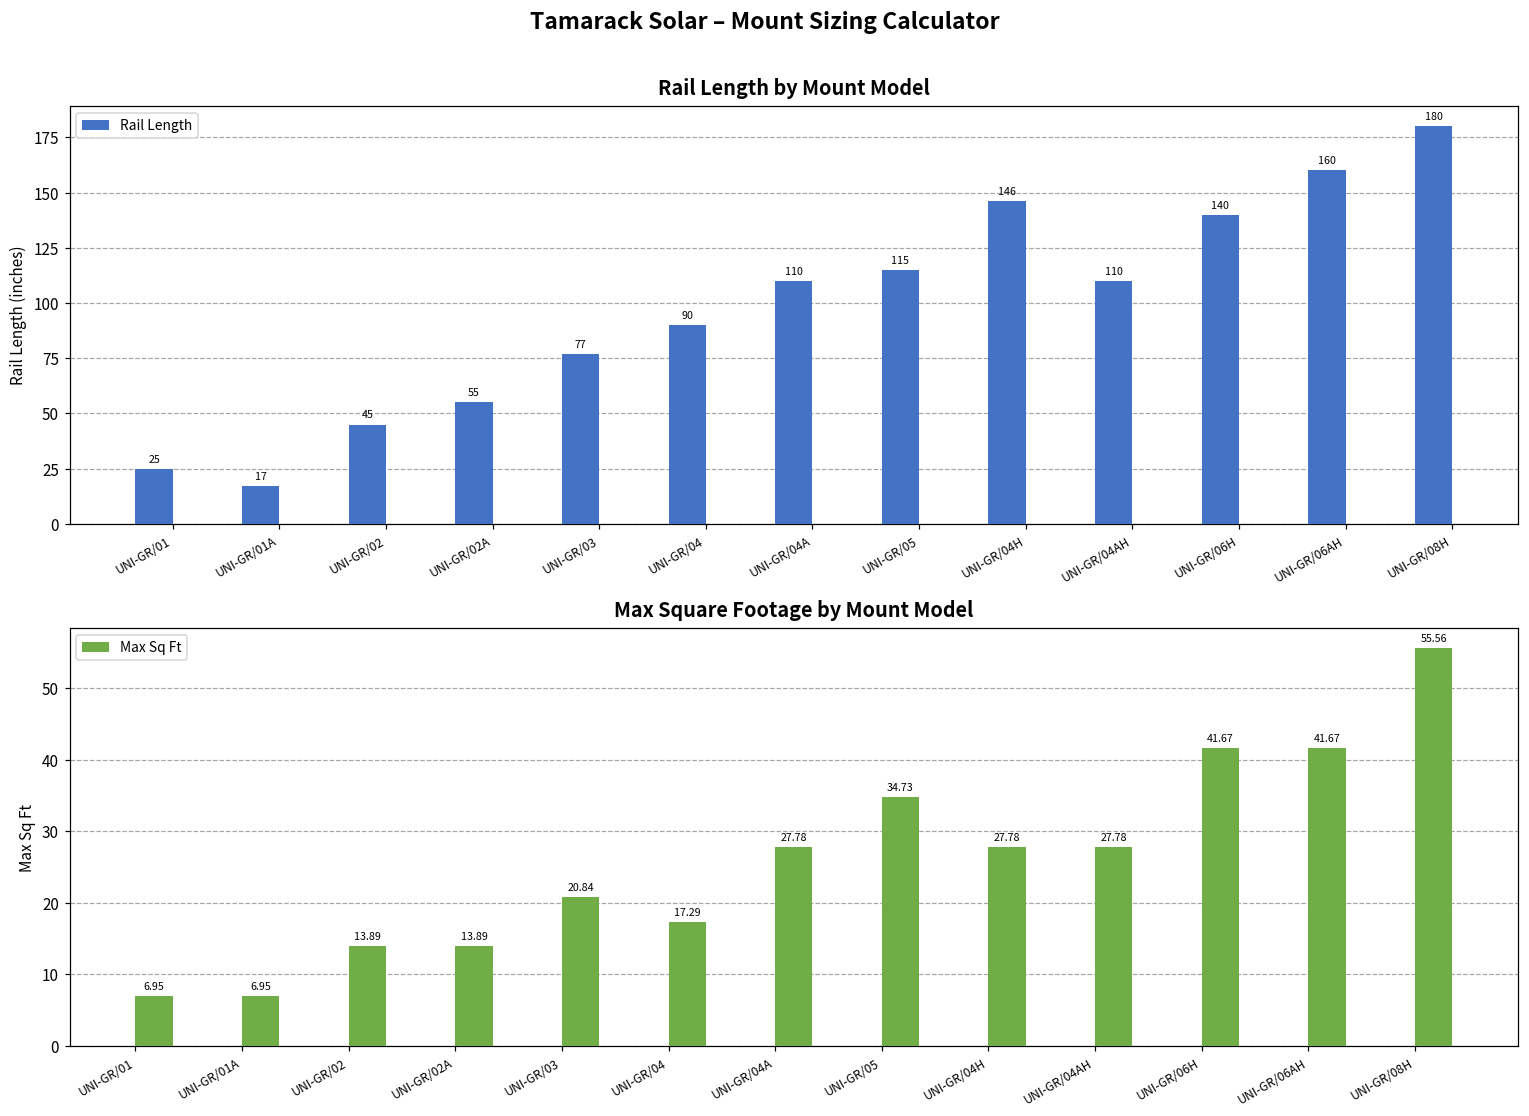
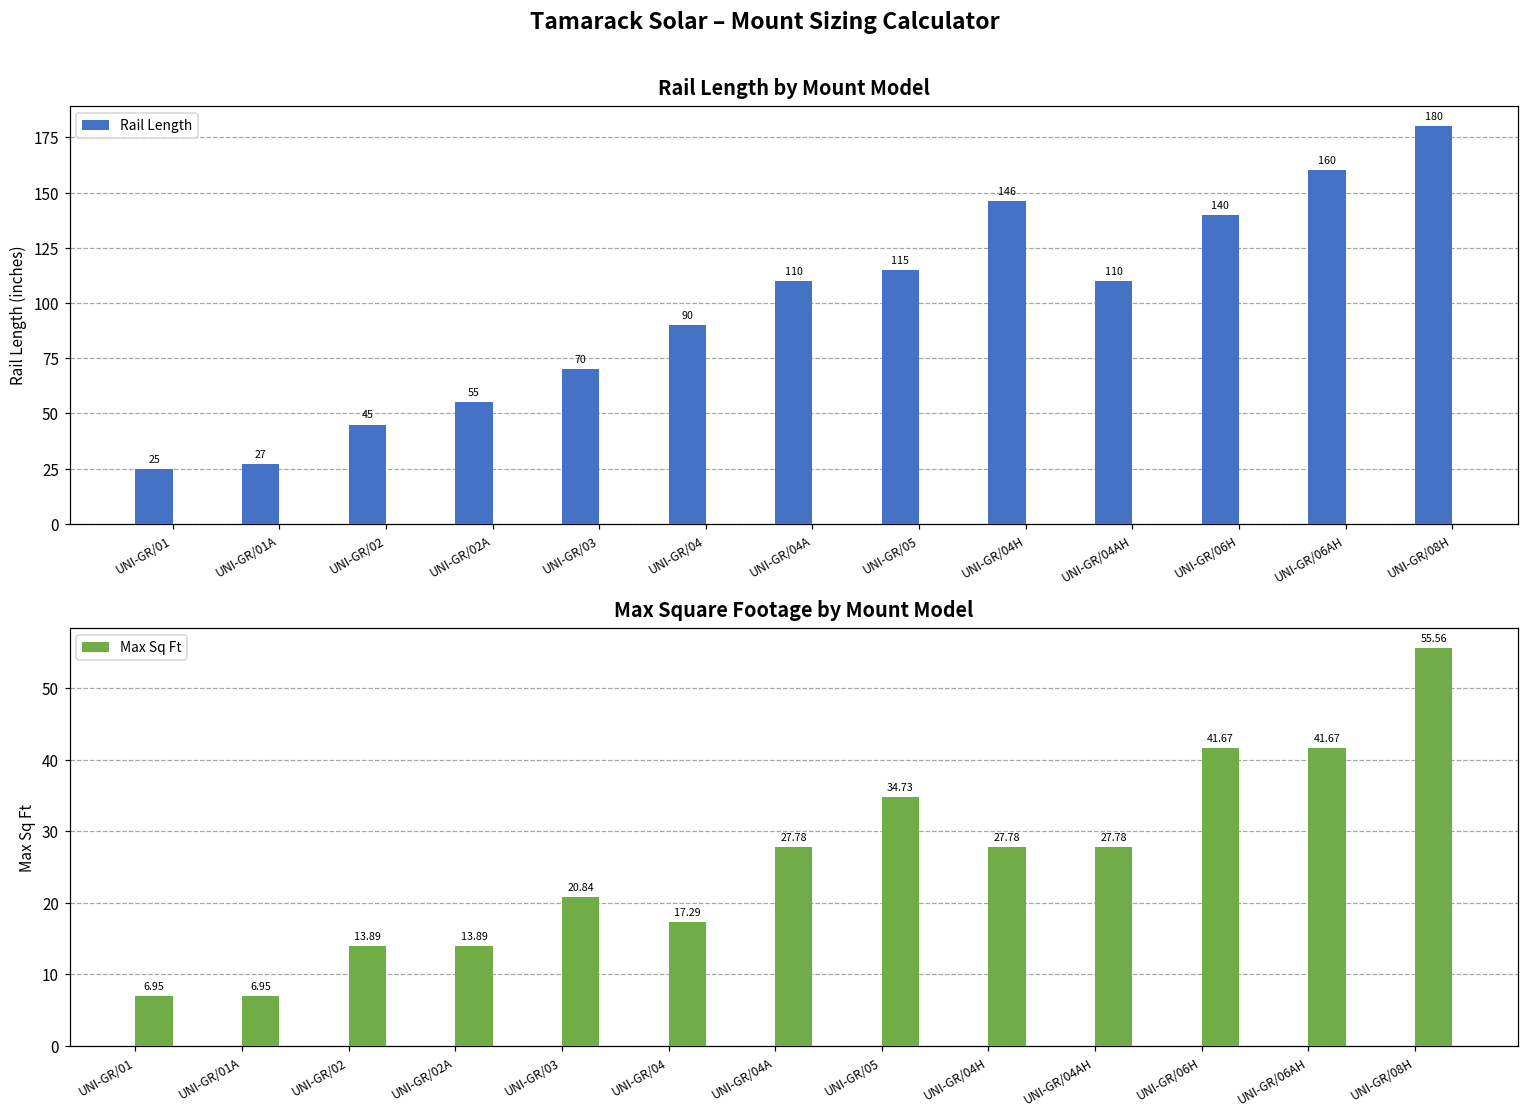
  {
    "Rail Length by Mount Model": {
      "UNI-GR/01": 25,
-     "UNI-GR/01A": 17,
+     "UNI-GR/01A": 27,
      "UNI-GR/02": 45,
      "UNI-GR/02A": 55,
-     "UNI-GR/03": 77,
+     "UNI-GR/03": 70,
      "UNI-GR/04": 90,
      "UNI-GR/04A": 110,
      "UNI-GR/05": 115,
      "UNI-GR/04H": 146,
      "UNI-GR/04AH": 110,
      "UNI-GR/06H": 140,
      "UNI-GR/06AH": 160,
      "UNI-GR/08H": 180
    },
    "Max Square Footage by Mount Model": {
      "UNI-GR/01": 6.95,
      "UNI-GR/01A": 6.95,
      "UNI-GR/02": 13.89,
      "UNI-GR/02A": 13.89,
      "UNI-GR/03": 20.84,
      "UNI-GR/04": 17.29,
      "UNI-GR/04A": 27.78,
      "UNI-GR/05": 34.73,
      "UNI-GR/04H": 27.78,
      "UNI-GR/04AH": 27.78,
      "UNI-GR/06H": 41.67,
      "UNI-GR/06AH": 41.67,
      "UNI-GR/08H": 55.56
    }
  }
